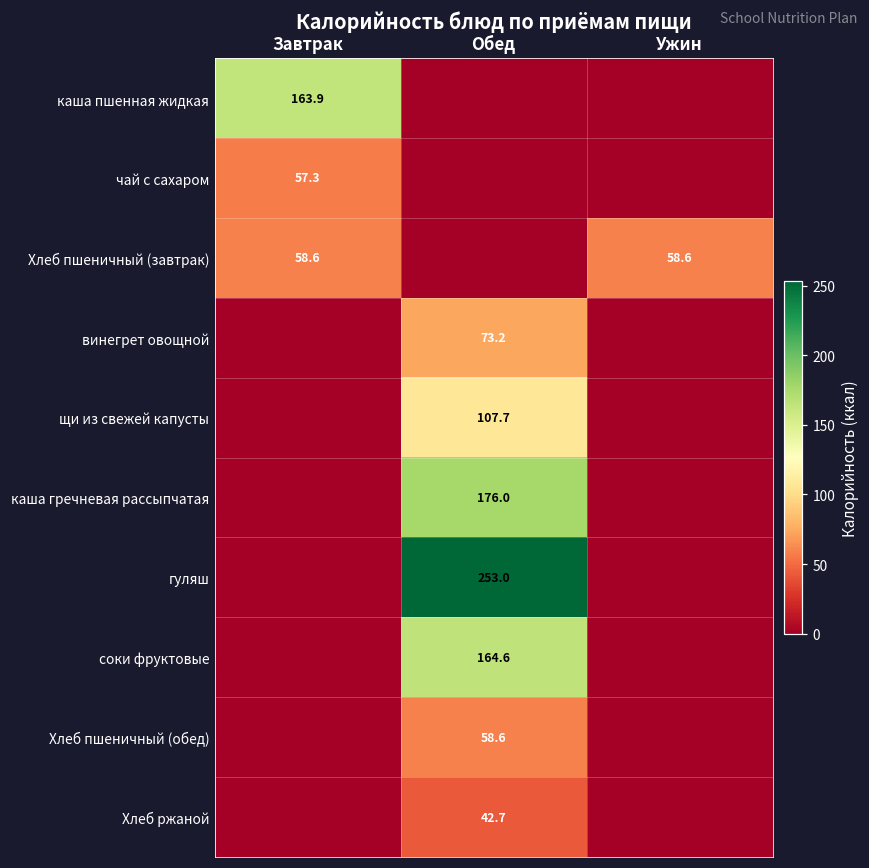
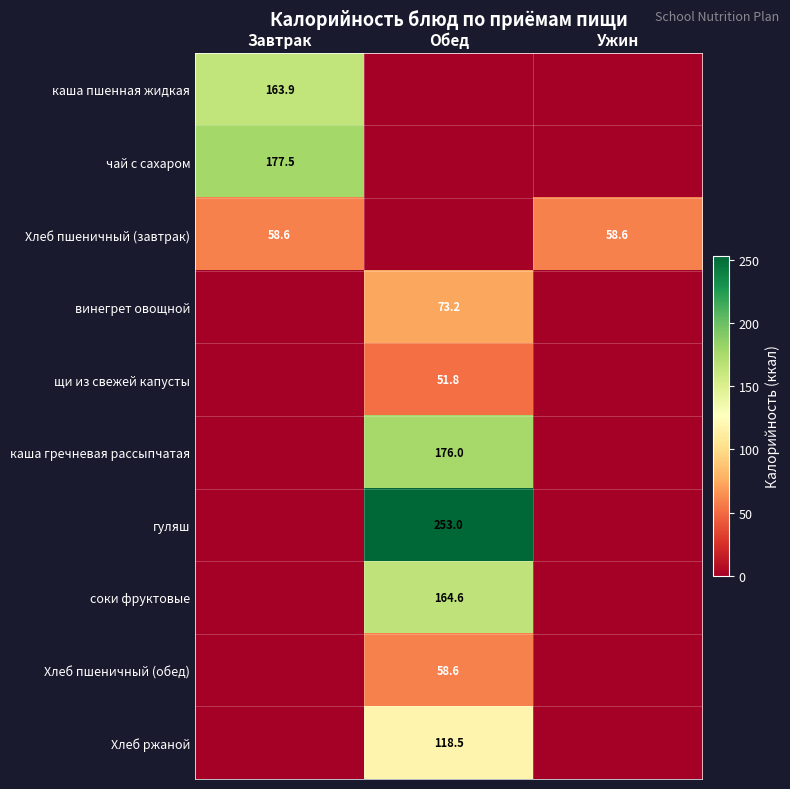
  {
    "каша пшенная жидкая": {
      "Завтрак": 163.9
    },
    "чай с сахаром": {
-     "Завтрак": 57.3
+     "Завтрак": 177.5
    },
    "Хлеб пшеничный (завтрак)": {
      "Завтрак": 58.6,
      "Ужин": 58.6
    },
    "винегрет овощной": {
      "Обед": 73.2
    },
    "щи из свежей капусты": {
-     "Обед": 107.7
+     "Обед": 51.8
    },
    "каша гречневая рассыпчатая": {
      "Обед": 176.0
    },
    "гуляш": {
      "Обед": 253.0
    },
    "соки фруктовые": {
      "Обед": 164.6
    },
    "Хлеб пшеничный (обед)": {
      "Обед": 58.6
    },
    "Хлеб ржаной": {
-     "Обед": 42.7
+     "Обед": 118.5
    }
  }
